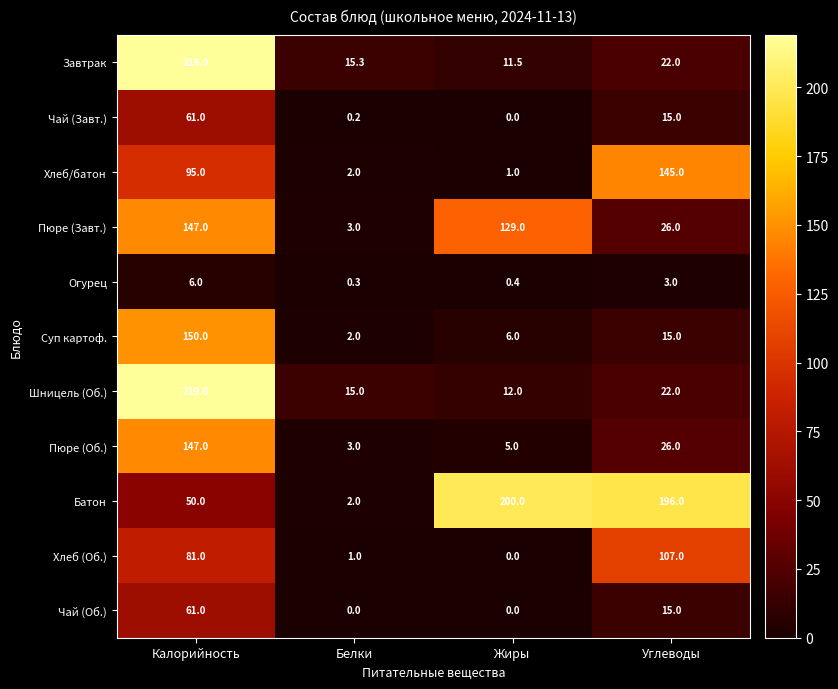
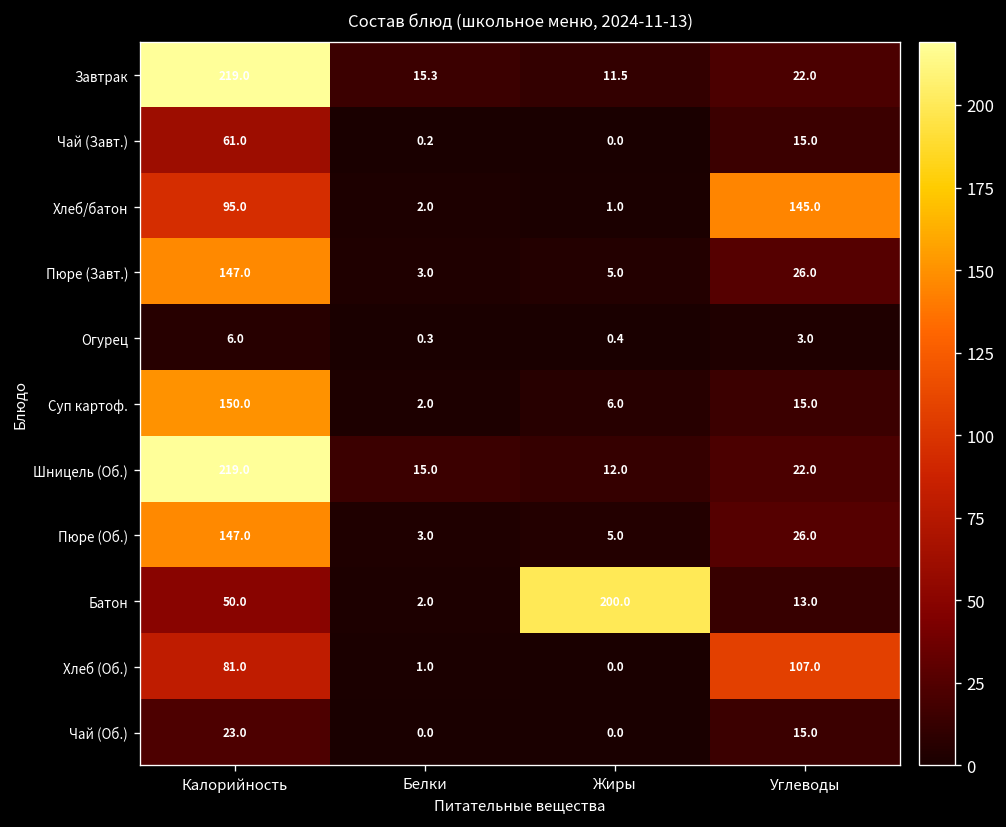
  {
    "Завтрак": {
      "Калорийность": 219.0,
      "Белки": 15.3,
      "Жиры": 11.5,
      "Углеводы": 22.0
    },
    "Чай (Завт.)": {
      "Калорийность": 61.0,
      "Белки": 0.2,
      "Жиры": 0.0,
      "Углеводы": 15.0
    },
    "Хлеб/батон": {
      "Калорийность": 95.0,
      "Белки": 2.0,
      "Жиры": 1.0,
      "Углеводы": 145.0
    },
    "Пюре (Завт.)": {
      "Калорийность": 147.0,
      "Белки": 3.0,
-     "Жиры": 129.0,
+     "Жиры": 5.0,
      "Углеводы": 26.0
    },
    "Огурец": {
      "Калорийность": 6.0,
      "Белки": 0.3,
      "Жиры": 0.4,
      "Углеводы": 3.0
    },
    "Суп картоф.": {
      "Калорийность": 150.0,
      "Белки": 2.0,
      "Жиры": 6.0,
      "Углеводы": 15.0
    },
    "Шницель (Об.)": {
      "Калорийность": 219.0,
      "Белки": 15.0,
      "Жиры": 12.0,
      "Углеводы": 22.0
    },
    "Пюре (Об.)": {
      "Калорийность": 147.0,
      "Белки": 3.0,
      "Жиры": 5.0,
      "Углеводы": 26.0
    },
    "Батон": {
      "Калорийность": 50.0,
      "Белки": 2.0,
      "Жиры": 200.0,
-     "Углеводы": 196.0
+     "Углеводы": 13.0
    },
    "Хлеб (Об.)": {
      "Калорийность": 81.0,
      "Белки": 1.0,
      "Жиры": 0.0,
      "Углеводы": 107.0
    },
    "Чай (Об.)": {
-     "Калорийность": 61.0,
+     "Калорийность": 23.0,
      "Белки": 0.0,
      "Жиры": 0.0,
      "Углеводы": 15.0
    }
  }
